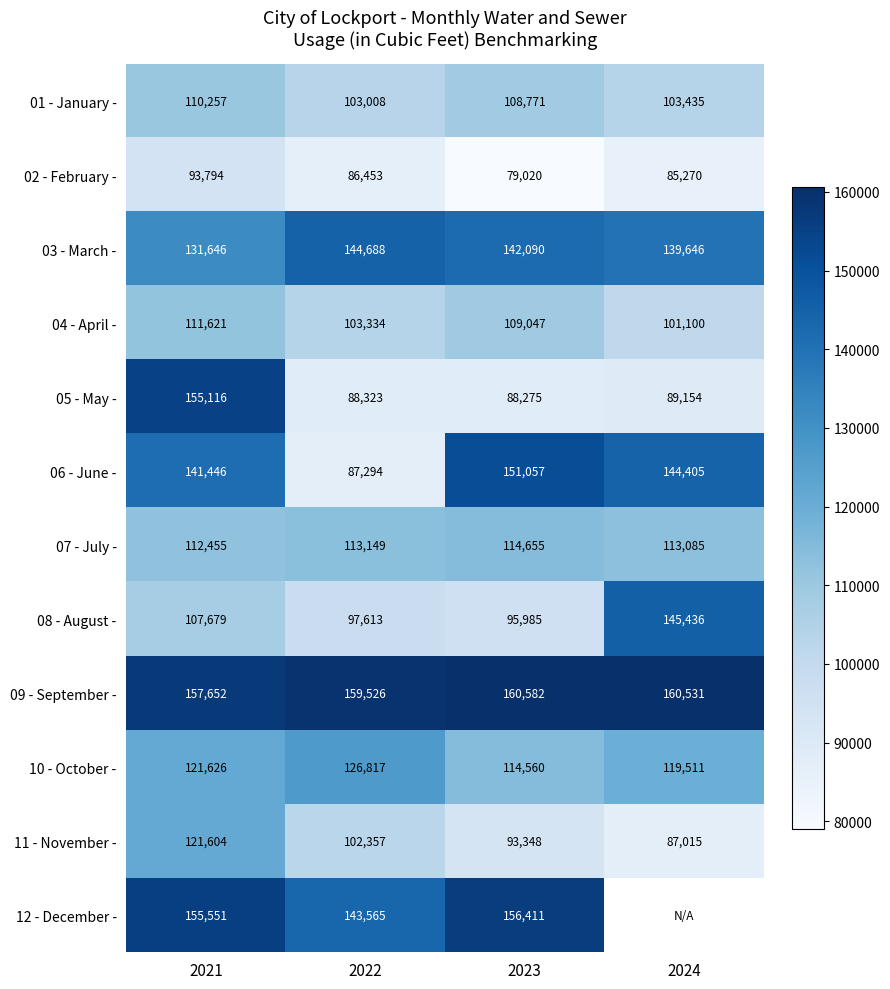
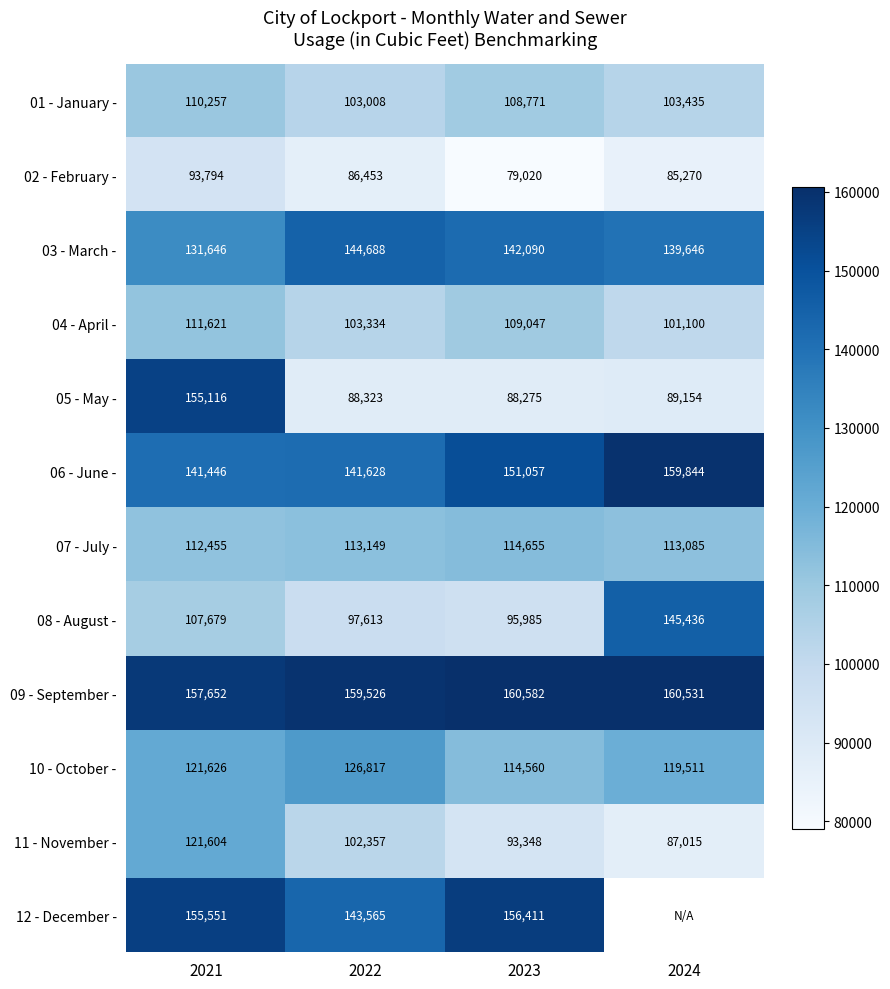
  {
    "01 - January -": {
      "2021": "110,257",
      "2022": "103,008",
      "2023": "108,771",
      "2024": "103,435"
    },
    "02 - February -": {
      "2021": "93,794",
      "2022": "86,453",
      "2023": "79,020",
      "2024": "85,270"
    },
    "03 - March -": {
      "2021": "131,646",
      "2022": "144,688",
      "2023": "142,090",
      "2024": "139,646"
    },
    "04 - April -": {
      "2021": "111,621",
      "2022": "103,334",
      "2023": "109,047",
      "2024": "101,100"
    },
    "05 - May -": {
      "2021": "155,116",
      "2022": "88,323",
      "2023": "88,275",
      "2024": "89,154"
    },
    "06 - June -": {
      "2021": "141,446",
-     "2022": "87,294",
+     "2022": "141,628",
      "2023": "151,057",
-     "2024": "144,405"
+     "2024": "159,844"
    },
    "07 - July -": {
      "2021": "112,455",
      "2022": "113,149",
      "2023": "114,655",
      "2024": "113,085"
    },
    "08 - August -": {
      "2021": "107,679",
      "2022": "97,613",
      "2023": "95,985",
      "2024": "145,436"
    },
    "09 - September -": {
      "2021": "157,652",
      "2022": "159,526",
      "2023": "160,582",
      "2024": "160,531"
    },
    "10 - October -": {
      "2021": "121,626",
      "2022": "126,817",
      "2023": "114,560",
      "2024": "119,511"
    },
    "11 - November -": {
      "2021": "121,604",
      "2022": "102,357",
      "2023": "93,348",
      "2024": "87,015"
    },
    "12 - December -": {
      "2021": "155,551",
      "2022": "143,565",
      "2023": "156,411"
    }
  }
